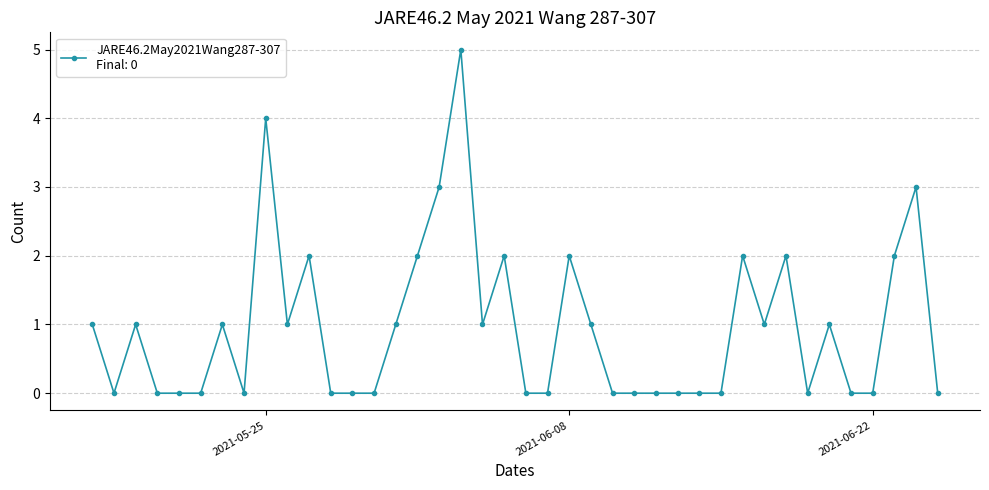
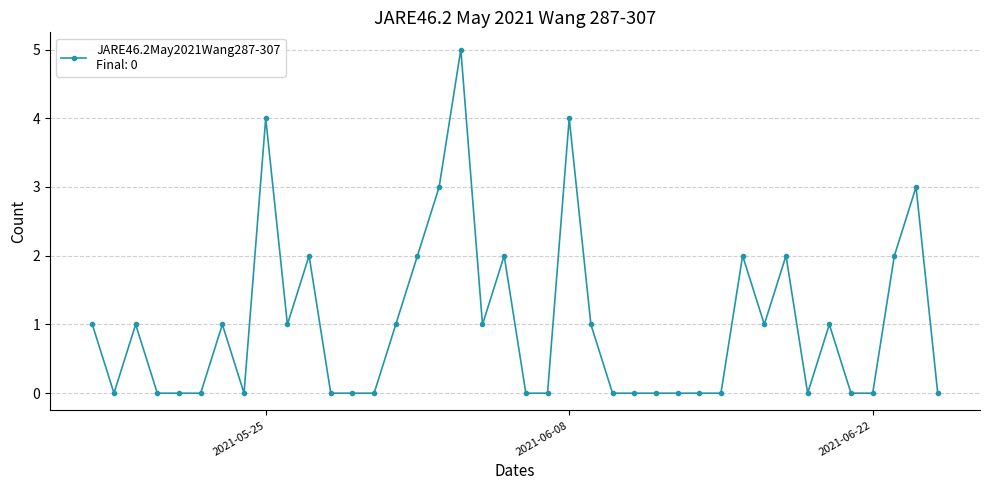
  {
    "2021-05-25": 4,
-   "2021-06-08": 2,
+   "2021-06-08": 4,
    "2021-06-22": 0
  }
